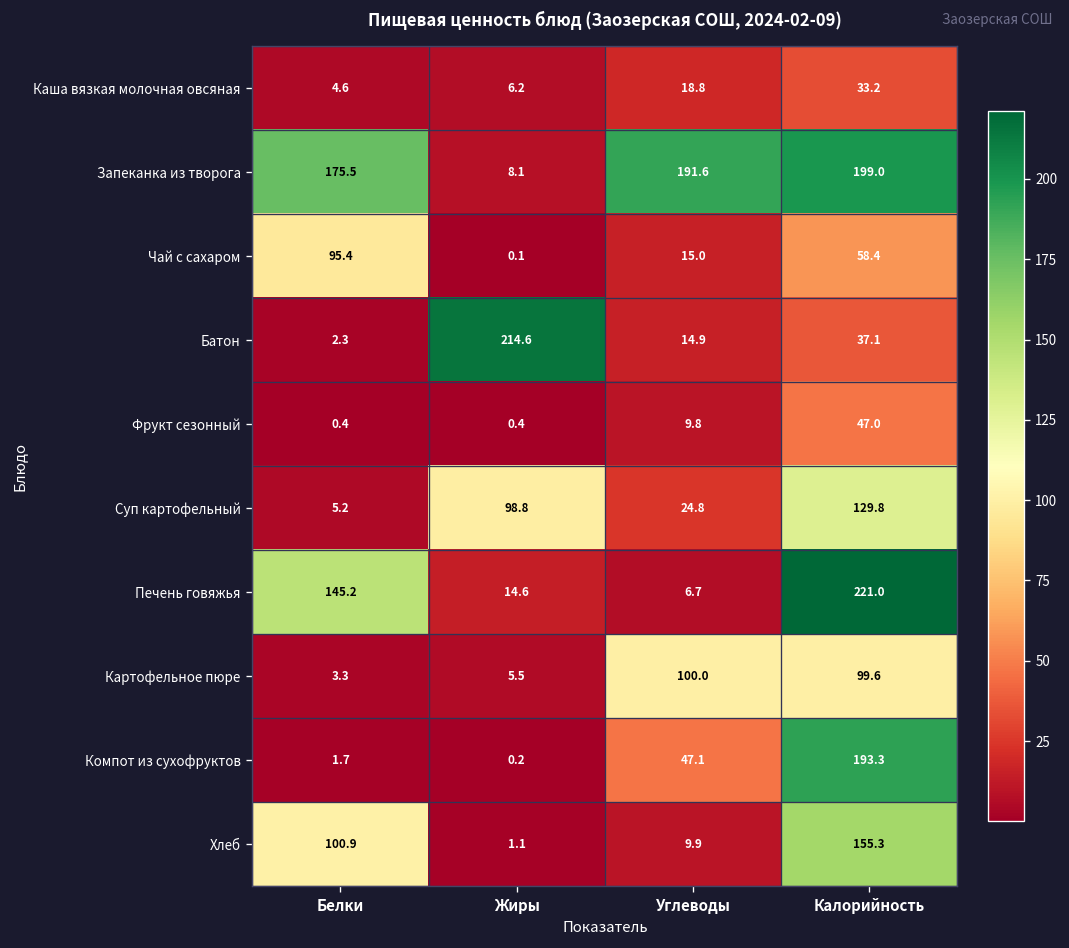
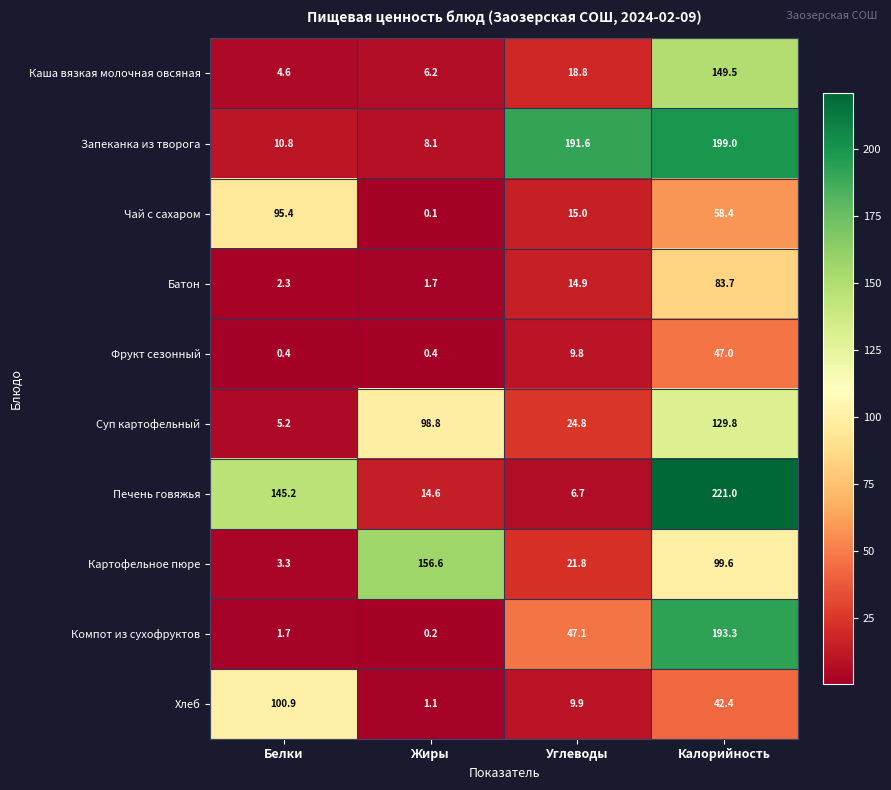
  {
    "Каша вязкая молочная овсяная": {
      "Белки": 4.6,
      "Жиры": 6.2,
      "Углеводы": 18.8,
-     "Калорийность": 33.2
+     "Калорийность": 149.5
    },
    "Запеканка из творога": {
-     "Белки": 175.5,
+     "Белки": 10.8,
      "Жиры": 8.1,
      "Углеводы": 191.6,
      "Калорийность": 199.0
    },
    "Чай с сахаром": {
      "Белки": 95.4,
      "Жиры": 0.1,
      "Углеводы": 15.0,
      "Калорийность": 58.4
    },
    "Батон": {
      "Белки": 2.3,
-     "Жиры": 214.6,
+     "Жиры": 1.7,
      "Углеводы": 14.9,
-     "Калорийность": 37.1
+     "Калорийность": 83.7
    },
    "Фрукт сезонный": {
      "Белки": 0.4,
      "Жиры": 0.4,
      "Углеводы": 9.8,
      "Калорийность": 47.0
    },
    "Суп картофельный": {
      "Белки": 5.2,
      "Жиры": 98.8,
      "Углеводы": 24.8,
      "Калорийность": 129.8
    },
    "Печень говяжья": {
      "Белки": 145.2,
      "Жиры": 14.6,
      "Углеводы": 6.7,
      "Калорийность": 221.0
    },
    "Картофельное пюре": {
      "Белки": 3.3,
-     "Жиры": 5.5,
-     "Углеводы": 100.0,
+     "Жиры": 156.6,
+     "Углеводы": 21.8,
      "Калорийность": 99.6
    },
    "Компот из сухофруктов": {
      "Белки": 1.7,
      "Жиры": 0.2,
      "Углеводы": 47.1,
      "Калорийность": 193.3
    },
    "Хлеб": {
      "Белки": 100.9,
      "Жиры": 1.1,
      "Углеводы": 9.9,
-     "Калорийность": 155.3
+     "Калорийность": 42.4
    }
  }
